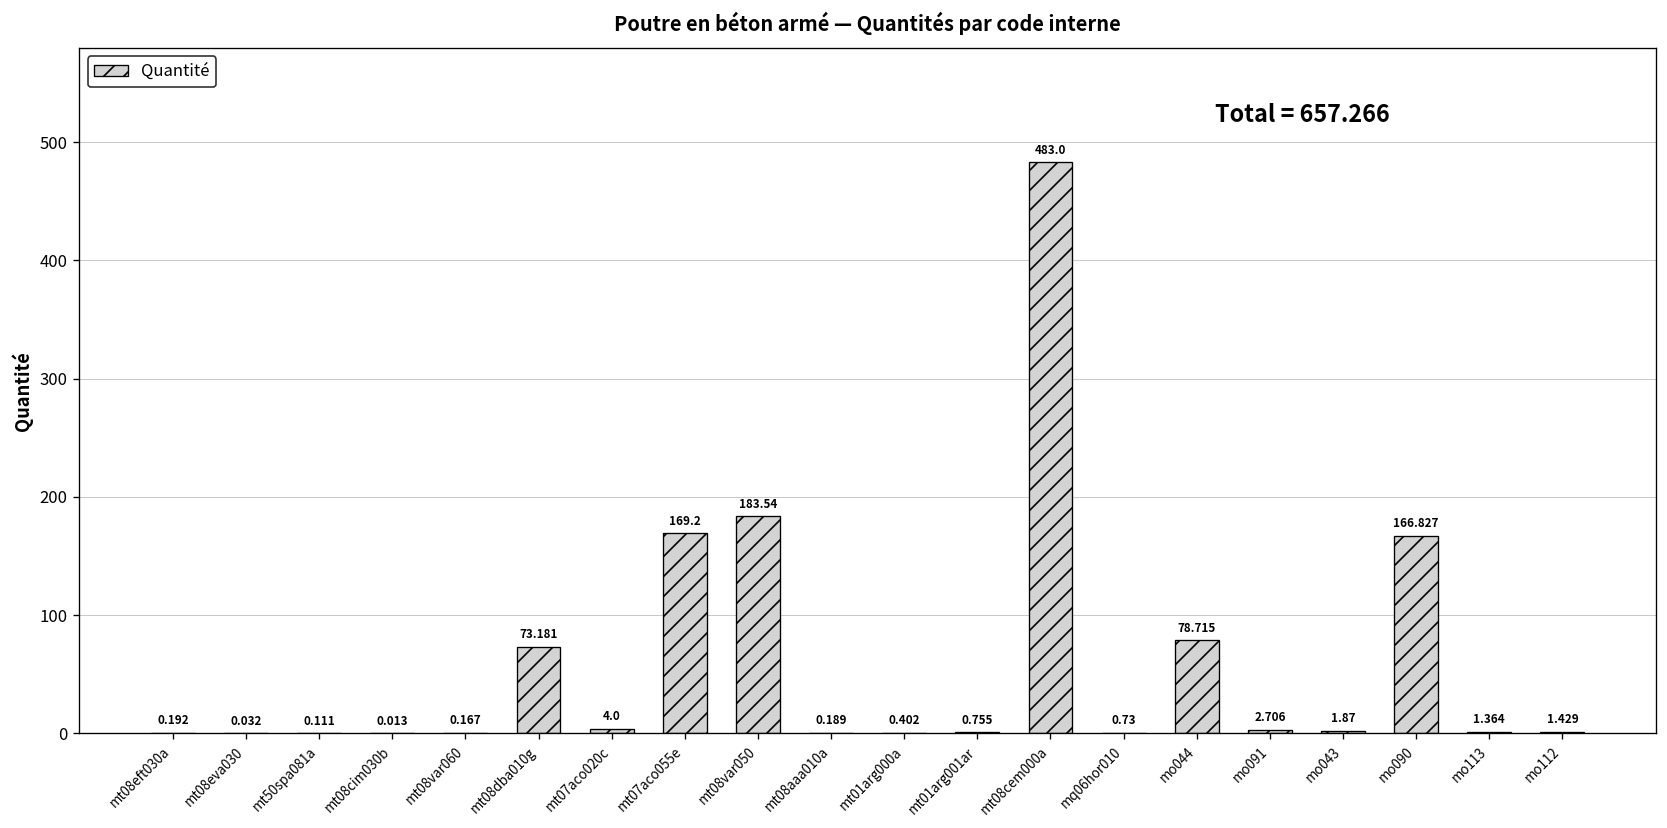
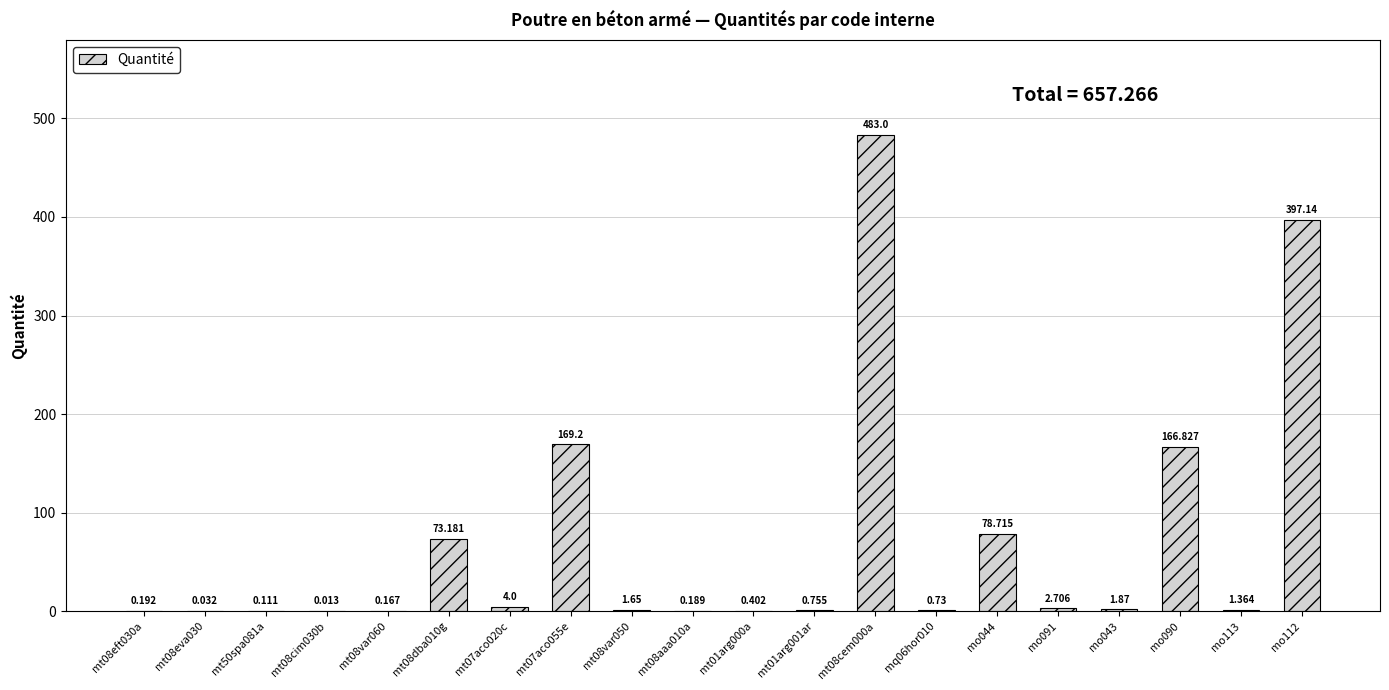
  {
    "mt08eft030a": 0.192,
    "mt08eva030": 0.032,
    "mt50spa081a": 0.111,
    "mt08cim030b": 0.013,
    "mt08var060": 0.167,
    "mt08dba010g": 73.181,
    "mt07aco020c": 4.0,
    "mt07aco055e": 169.2,
-   "mt08var050": 183.54,
+   "mt08var050": 1.65,
    "mt08aaa010a": 0.189,
    "mt01arg000a": 0.402,
    "mt01arg001ar": 0.755,
    "mt08cem000a": 483.0,
    "mq06hor010": 0.73,
    "mo044": 78.715,
    "mo091": 2.706,
    "mo043": 1.87,
    "mo090": 166.827,
    "mo113": 1.364,
-   "mo112": 1.429
+   "mo112": 397.14
  }
